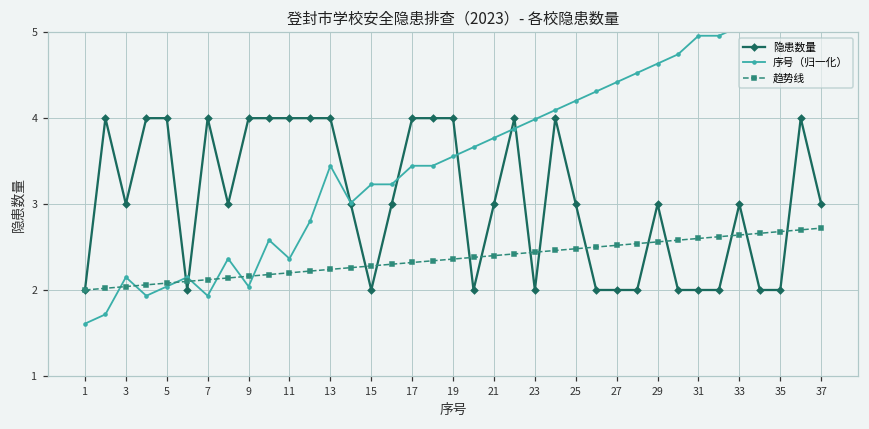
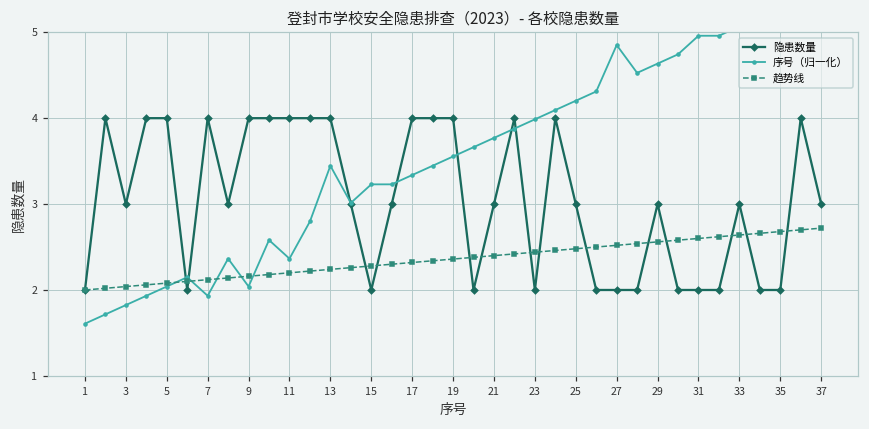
  {
    "序号（归一化）": {
      "1": 1.6,
-     "3": 2.1,
+     "3": 1.8,
      "5": 2.0,
      "7": 1.9,
      "9": 2.0,
      "11": 2.4,
      "13": 3.4,
      "15": 3.2,
-     "17": 3.4,
+     "17": 3.3,
      "19": 3.6,
      "21": 3.8,
      "23": 4.0,
      "25": 4.2,
-     "27": 4.4,
+     "27": 4.9,
      "29": 4.6,
      "31": 5.0
    }
  }
